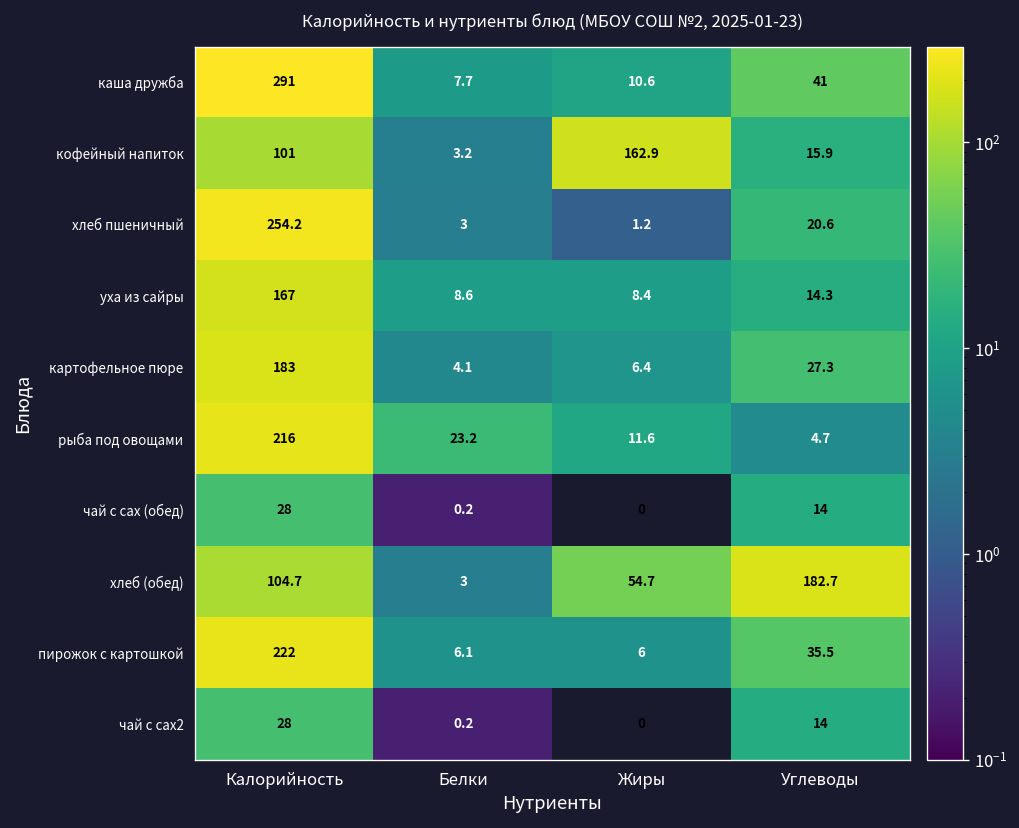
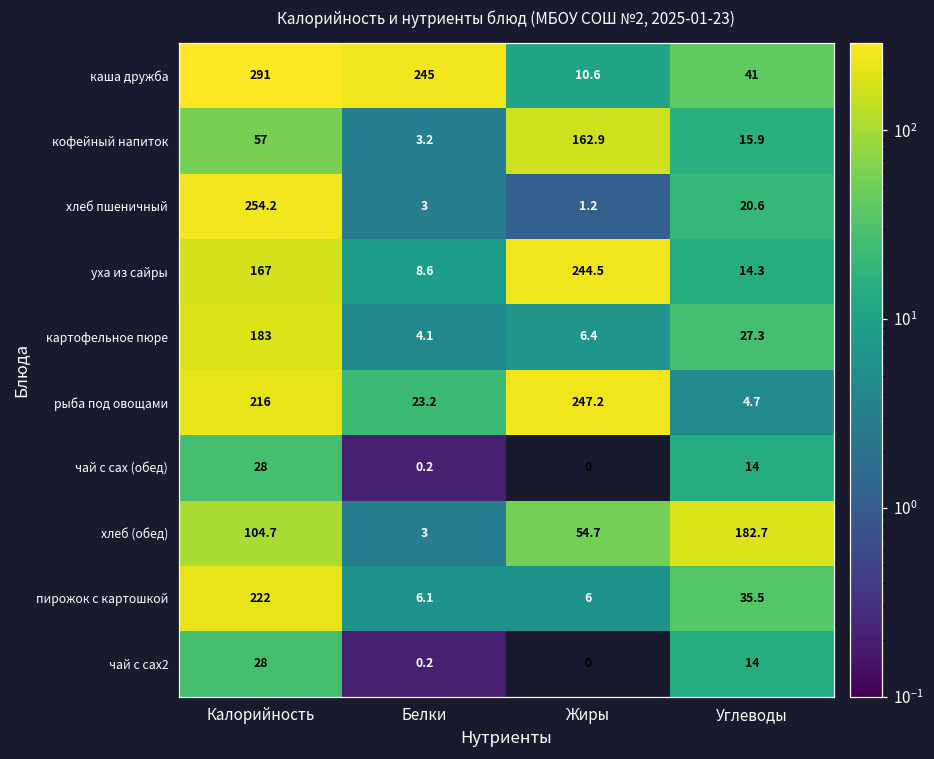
  {
    "каша дружба": {
      "Калорийность": 291,
-     "Белки": 7.7,
+     "Белки": 245,
      "Жиры": 10.6,
      "Углеводы": 41
    },
    "кофейный напиток": {
-     "Калорийность": 101,
+     "Калорийность": 57,
      "Белки": 3.2,
      "Жиры": 162.9,
      "Углеводы": 15.9
    },
    "хлеб пшеничный": {
      "Калорийность": 254.2,
      "Белки": 3,
      "Жиры": 1.2,
      "Углеводы": 20.6
    },
    "уха из сайры": {
      "Калорийность": 167,
      "Белки": 8.6,
-     "Жиры": 8.4,
+     "Жиры": 244.5,
      "Углеводы": 14.3
    },
    "картофельное пюре": {
      "Калорийность": 183,
      "Белки": 4.1,
      "Жиры": 6.4,
      "Углеводы": 27.3
    },
    "рыба под овощами": {
      "Калорийность": 216,
      "Белки": 23.2,
-     "Жиры": 11.6,
+     "Жиры": 247.2,
      "Углеводы": 4.7
    },
    "чай с сах (обед)": {
      "Калорийность": 28,
      "Белки": 0.2,
      "Углеводы": 14
    },
    "хлеб (обед)": {
      "Калорийность": 104.7,
      "Белки": 3,
      "Жиры": 54.7,
      "Углеводы": 182.7
    },
    "пирожок с картошкой": {
      "Калорийность": 222,
      "Белки": 6.1,
      "Жиры": 6,
      "Углеводы": 35.5
    },
    "чай с сах2": {
      "Калорийность": 28,
      "Белки": 0.2,
      "Углеводы": 14
    }
  }
